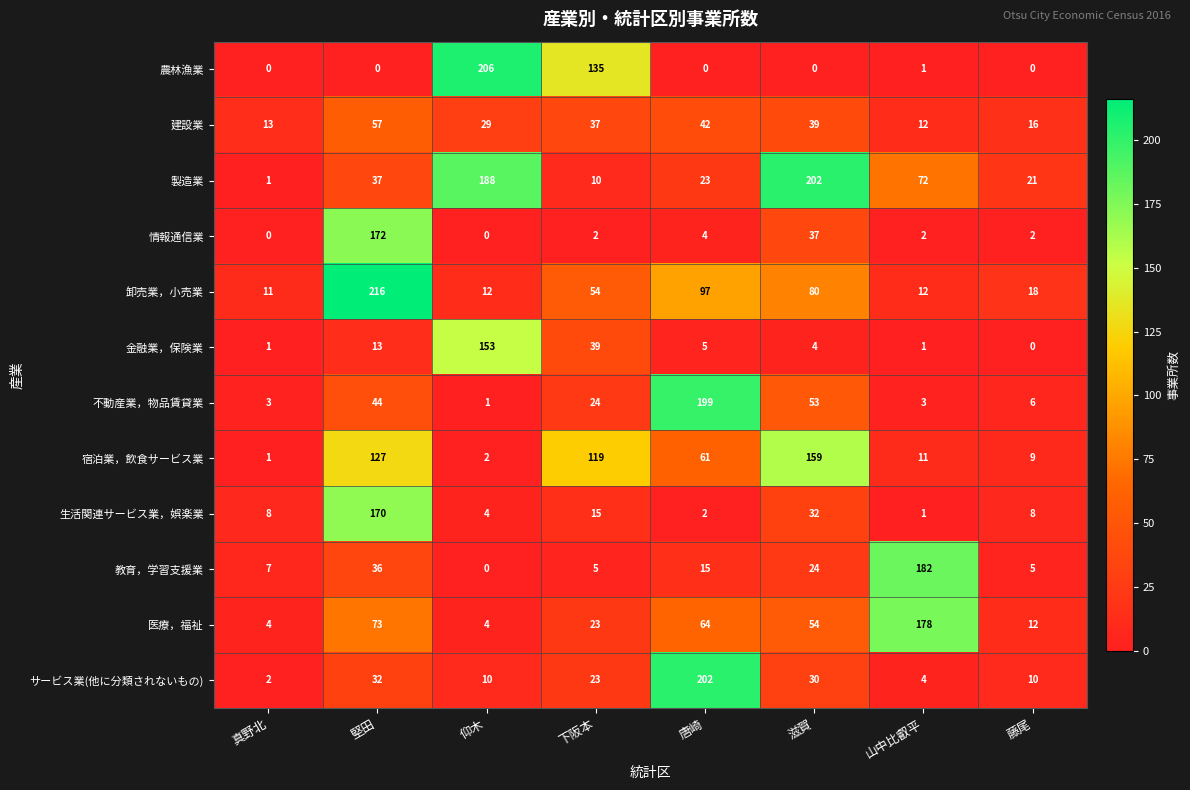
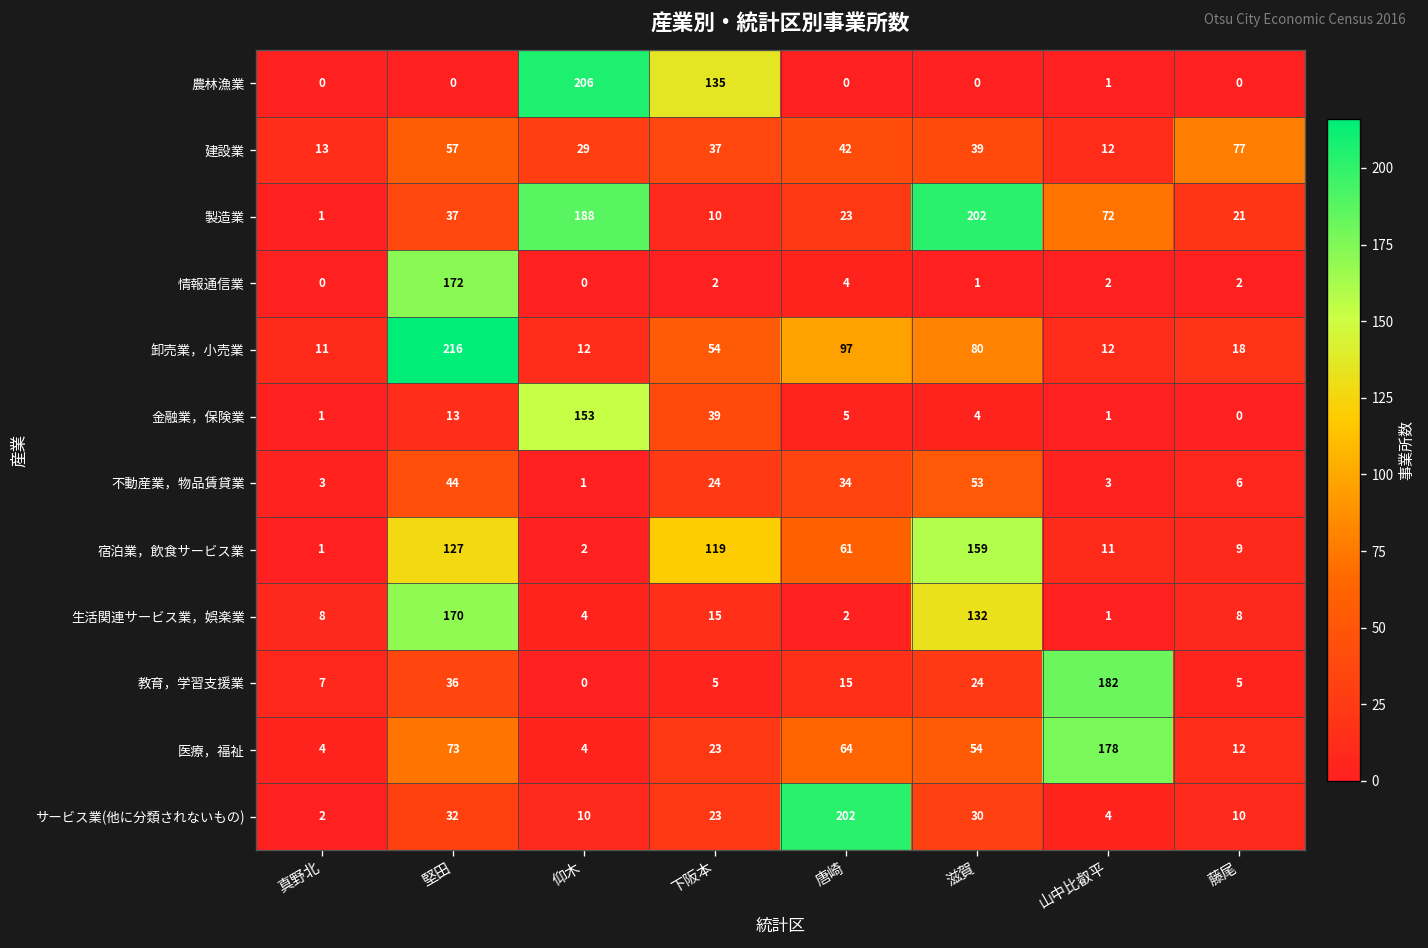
  {
    "農林漁業": {
      "真野北": 0,
      "堅田": 0,
      "仰木": 206,
      "下阪本": 135,
      "唐崎": 0,
      "滋賀": 0,
      "山中比叡平": 1,
      "藤尾": 0
    },
    "建設業": {
      "真野北": 13,
      "堅田": 57,
      "仰木": 29,
      "下阪本": 37,
      "唐崎": 42,
      "滋賀": 39,
      "山中比叡平": 12,
-     "藤尾": 16
+     "藤尾": 77
    },
    "製造業": {
      "真野北": 1,
      "堅田": 37,
      "仰木": 188,
      "下阪本": 10,
      "唐崎": 23,
      "滋賀": 202,
      "山中比叡平": 72,
      "藤尾": 21
    },
    "情報通信業": {
      "真野北": 0,
      "堅田": 172,
      "仰木": 0,
      "下阪本": 2,
      "唐崎": 4,
-     "滋賀": 37,
+     "滋賀": 1,
      "山中比叡平": 2,
      "藤尾": 2
    },
    "卸売業，小売業": {
      "真野北": 11,
      "堅田": 216,
      "仰木": 12,
      "下阪本": 54,
      "唐崎": 97,
      "滋賀": 80,
      "山中比叡平": 12,
      "藤尾": 18
    },
    "金融業，保険業": {
      "真野北": 1,
      "堅田": 13,
      "仰木": 153,
      "下阪本": 39,
      "唐崎": 5,
      "滋賀": 4,
      "山中比叡平": 1,
      "藤尾": 0
    },
    "不動産業，物品賃貸業": {
      "真野北": 3,
      "堅田": 44,
      "仰木": 1,
      "下阪本": 24,
-     "唐崎": 199,
+     "唐崎": 34,
      "滋賀": 53,
      "山中比叡平": 3,
      "藤尾": 6
    },
    "宿泊業，飲食サービス業": {
      "真野北": 1,
      "堅田": 127,
      "仰木": 2,
      "下阪本": 119,
      "唐崎": 61,
      "滋賀": 159,
      "山中比叡平": 11,
      "藤尾": 9
    },
    "生活関連サービス業，娯楽業": {
      "真野北": 8,
      "堅田": 170,
      "仰木": 4,
      "下阪本": 15,
      "唐崎": 2,
-     "滋賀": 32,
+     "滋賀": 132,
      "山中比叡平": 1,
      "藤尾": 8
    },
    "教育，学習支援業": {
      "真野北": 7,
      "堅田": 36,
      "仰木": 0,
      "下阪本": 5,
      "唐崎": 15,
      "滋賀": 24,
      "山中比叡平": 182,
      "藤尾": 5
    },
    "医療，福祉": {
      "真野北": 4,
      "堅田": 73,
      "仰木": 4,
      "下阪本": 23,
      "唐崎": 64,
      "滋賀": 54,
      "山中比叡平": 178,
      "藤尾": 12
    },
    "サービス業(他に分類されないもの)": {
      "真野北": 2,
      "堅田": 32,
      "仰木": 10,
      "下阪本": 23,
      "唐崎": 202,
      "滋賀": 30,
      "山中比叡平": 4,
      "藤尾": 10
    }
  }
